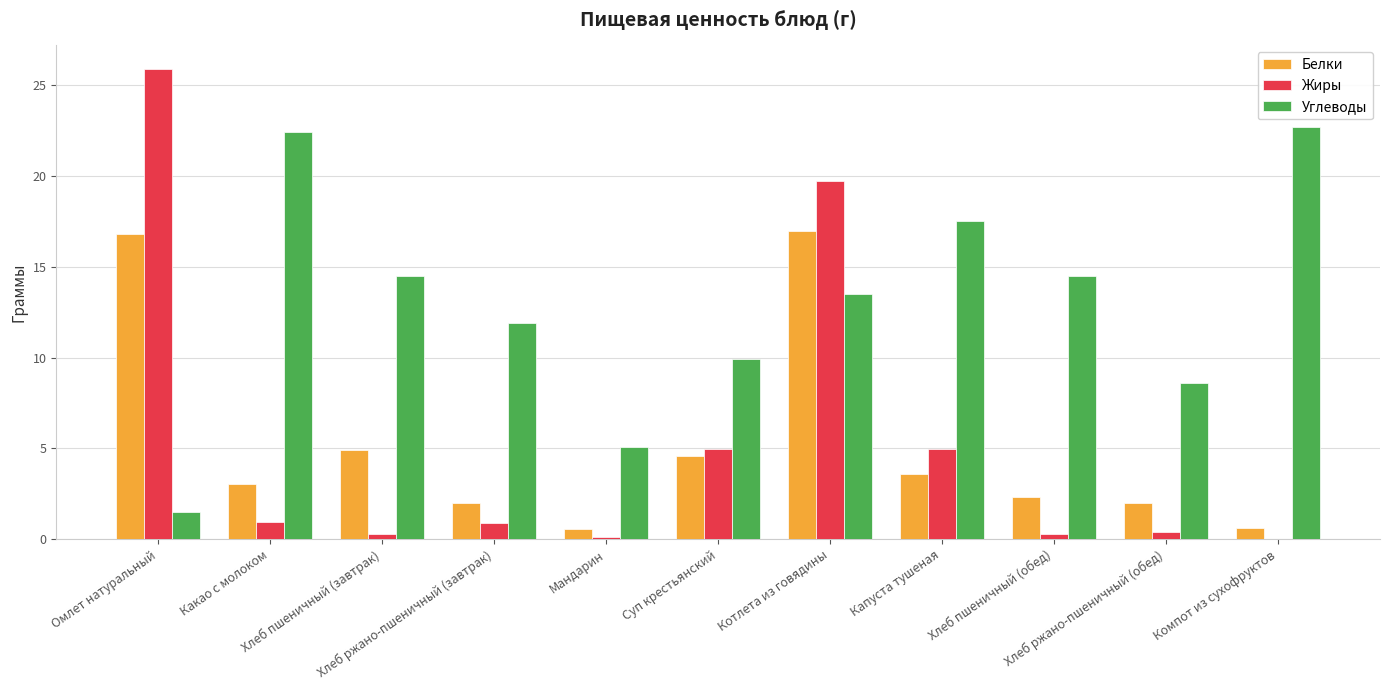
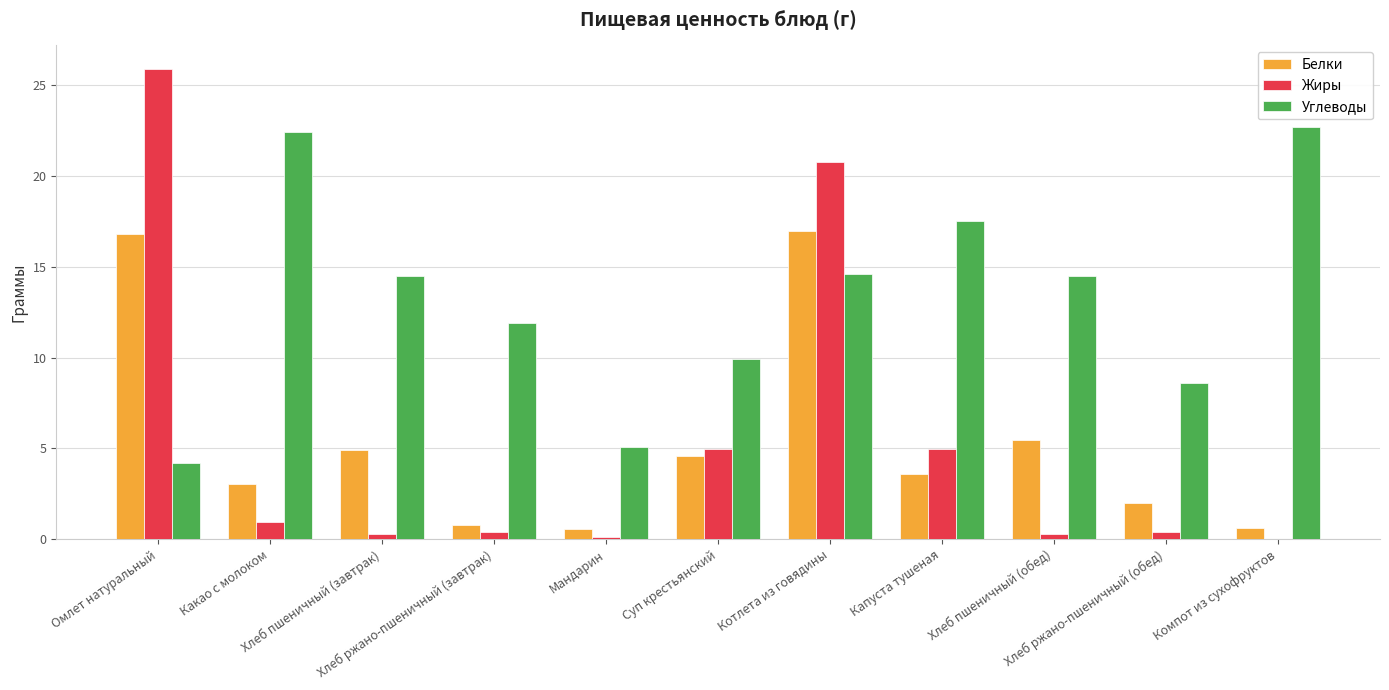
  {
    "Белки": {
      "Омлет натуральный": 16.8,
      "Какао с молоком": 3.0,
      "Хлеб пшеничный (завтрак)": 4.9,
-     "Хлеб ржано-пшеничный (завтрак)": 2.0,
+     "Хлеб ржано-пшеничный (завтрак)": 0.8,
      "Мандарин": 0.5,
      "Суп крестьянский": 4.6,
      "Котлета из говядины": 17.0,
      "Капуста тушеная": 3.6,
-     "Хлеб пшеничный (обед)": 2.4,
+     "Хлеб пшеничный (обед)": 5.5,
      "Хлеб ржано-пшеничный (обед)": 2.0,
      "Компот из сухофруктов": 0.6
    },
    "Жиры": {
      "Омлет натуральный": 25.9,
      "Какао с молоком": 0.9,
      "Хлеб пшеничный (завтрак)": 0.3,
-     "Хлеб ржано-пшеничный (завтрак)": 0.9,
+     "Хлеб ржано-пшеничный (завтрак)": 0.4,
      "Мандарин": 0.1,
      "Суп крестьянский": 5.0,
-     "Котлета из говядины": 19.7,
+     "Котлета из говядины": 20.8,
      "Капуста тушеная": 5.0,
      "Хлеб пшеничный (обед)": 0.3,
      "Хлеб ржано-пшеничный (обед)": 0.4,
      "Компот из сухофруктов": 0.0
    },
    "Углеводы": {
-     "Омлет натуральный": 1.5,
+     "Омлет натуральный": 4.2,
      "Какао с молоком": 22.5,
      "Хлеб пшеничный (завтрак)": 14.5,
      "Хлеб ржано-пшеничный (завтрак)": 11.9,
      "Мандарин": 5.1,
      "Суп крестьянский": 9.9,
-     "Котлета из говядины": 13.5,
+     "Котлета из говядины": 14.6,
      "Капуста тушеная": 17.5,
      "Хлеб пшеничный (обед)": 14.5,
      "Хлеб ржано-пшеничный (обед)": 8.6,
      "Компот из сухофруктов": 22.7
    }
  }
